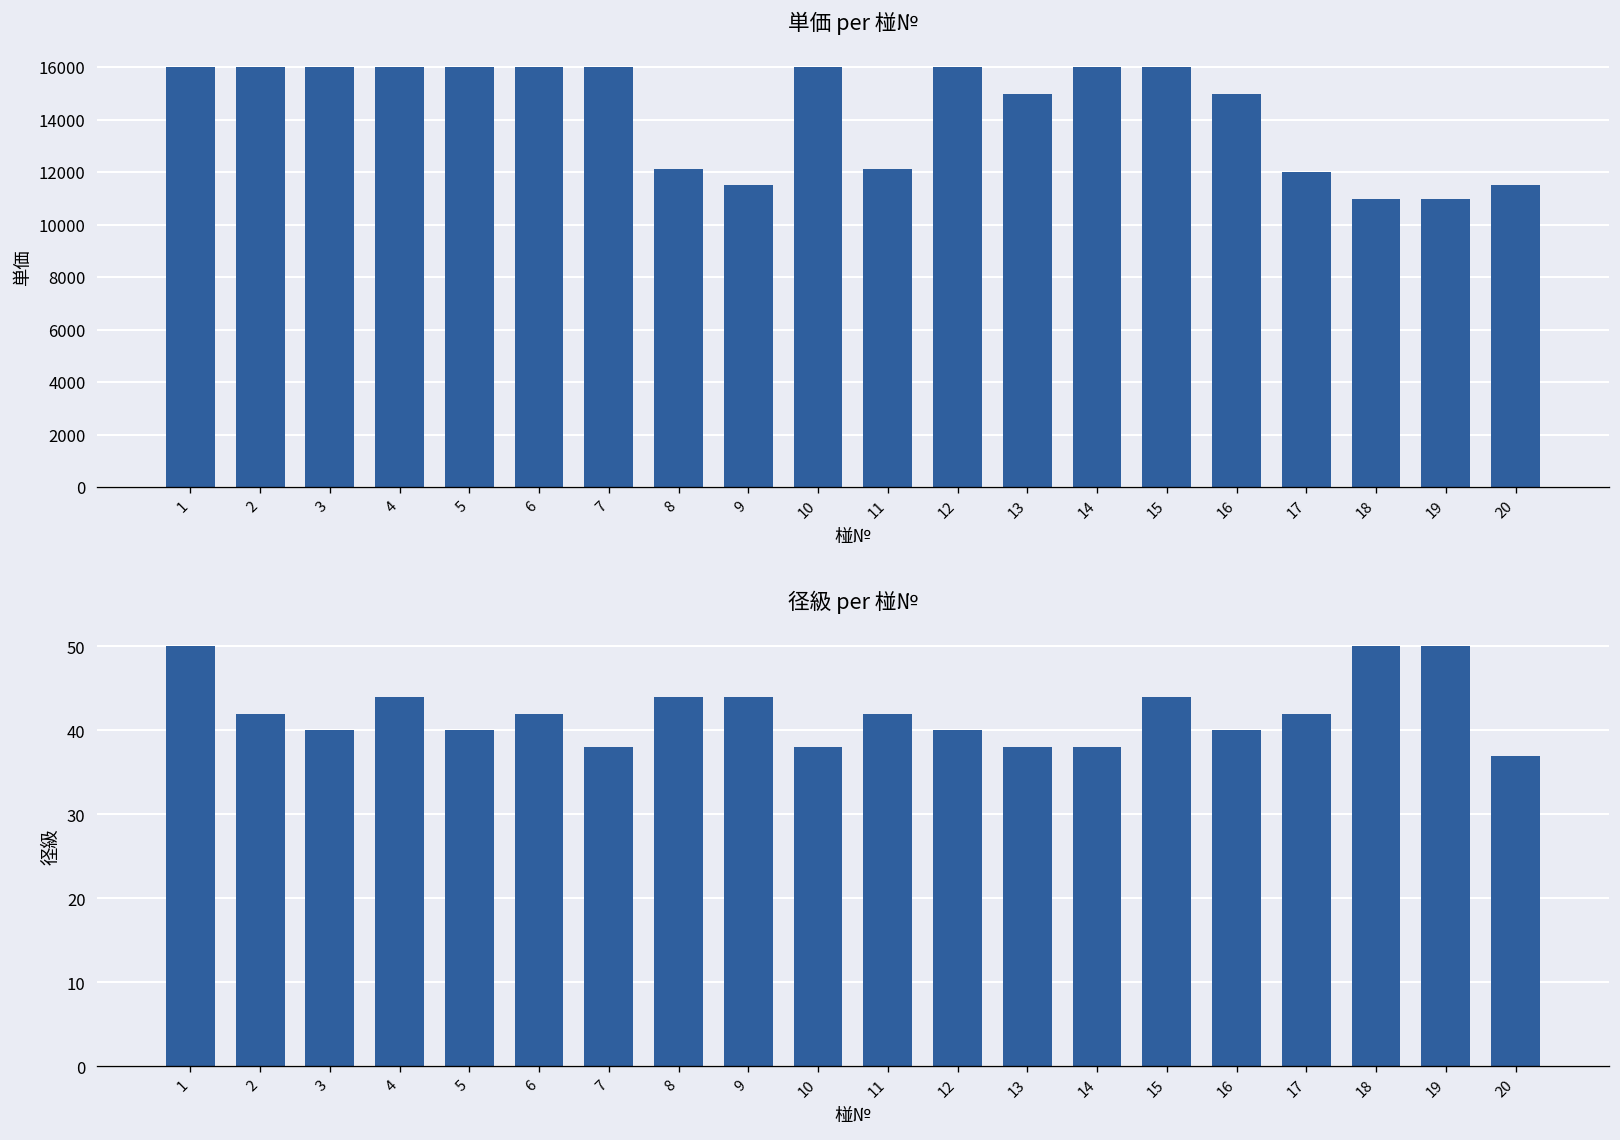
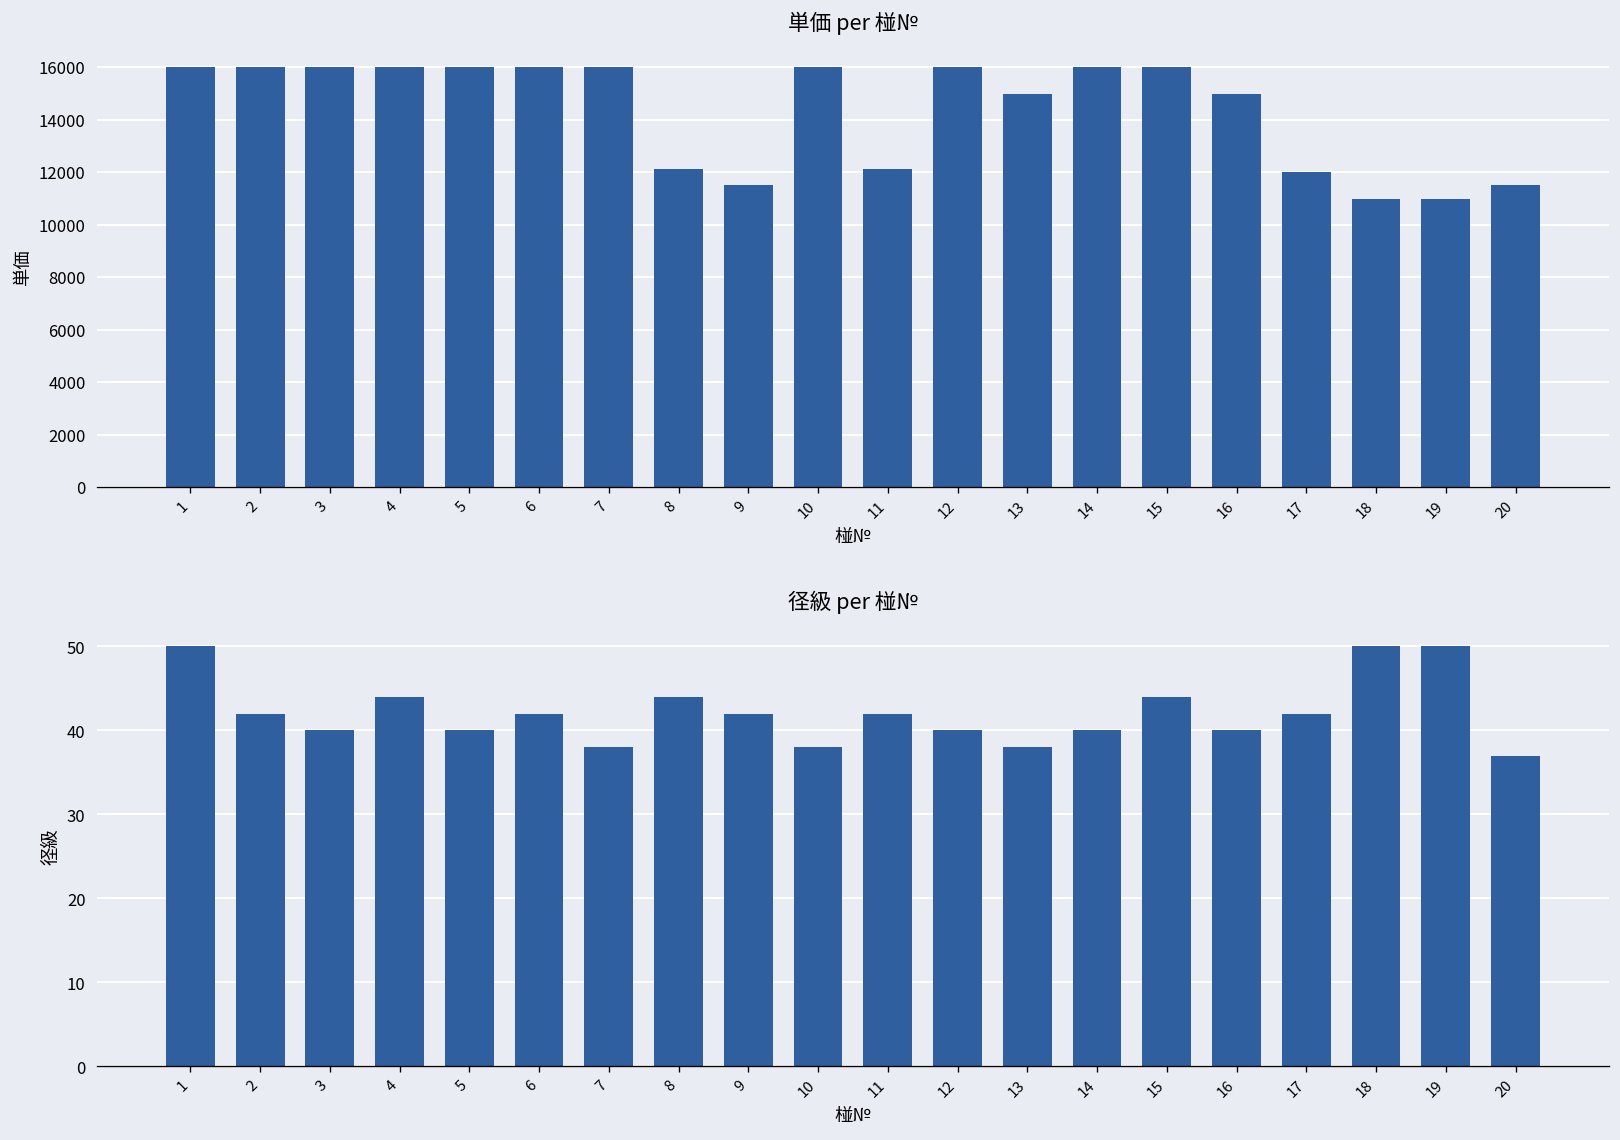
  {
    "単価 per 椪№": {
      "1": 16000,
      "2": 16000,
      "3": 16000,
      "4": 16000,
      "5": 16000,
      "6": 16000,
      "7": 16000,
      "8": 12100,
      "9": 11500,
      "10": 16000,
      "11": 12100,
      "12": 16000,
      "13": 15000,
      "14": 16000,
      "15": 16000,
      "16": 15000,
      "17": 12000,
      "18": 11000,
      "19": 11000,
      "20": 11500
    },
    "径級 per 椪№": {
      "1": 50,
      "2": 42,
      "3": 40,
      "4": 44,
      "5": 40,
      "6": 42,
      "7": 38,
      "8": 44,
-     "9": 44,
+     "9": 42,
      "10": 38,
      "11": 42,
      "12": 40,
      "13": 38,
-     "14": 38,
+     "14": 40,
      "15": 44,
      "16": 40,
      "17": 42,
      "18": 50,
      "19": 50,
      "20": 37
    }
  }
